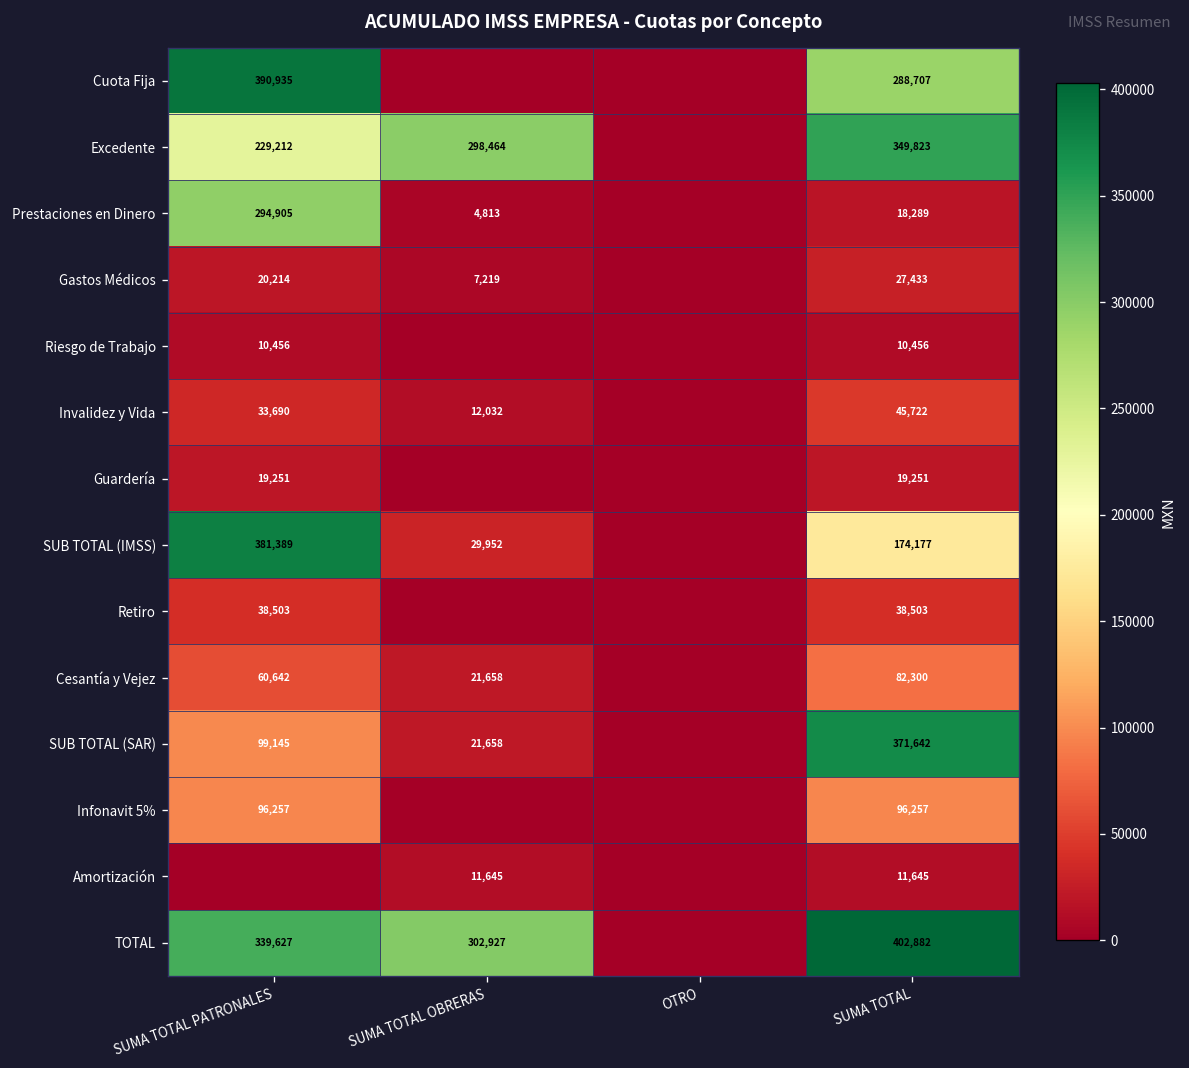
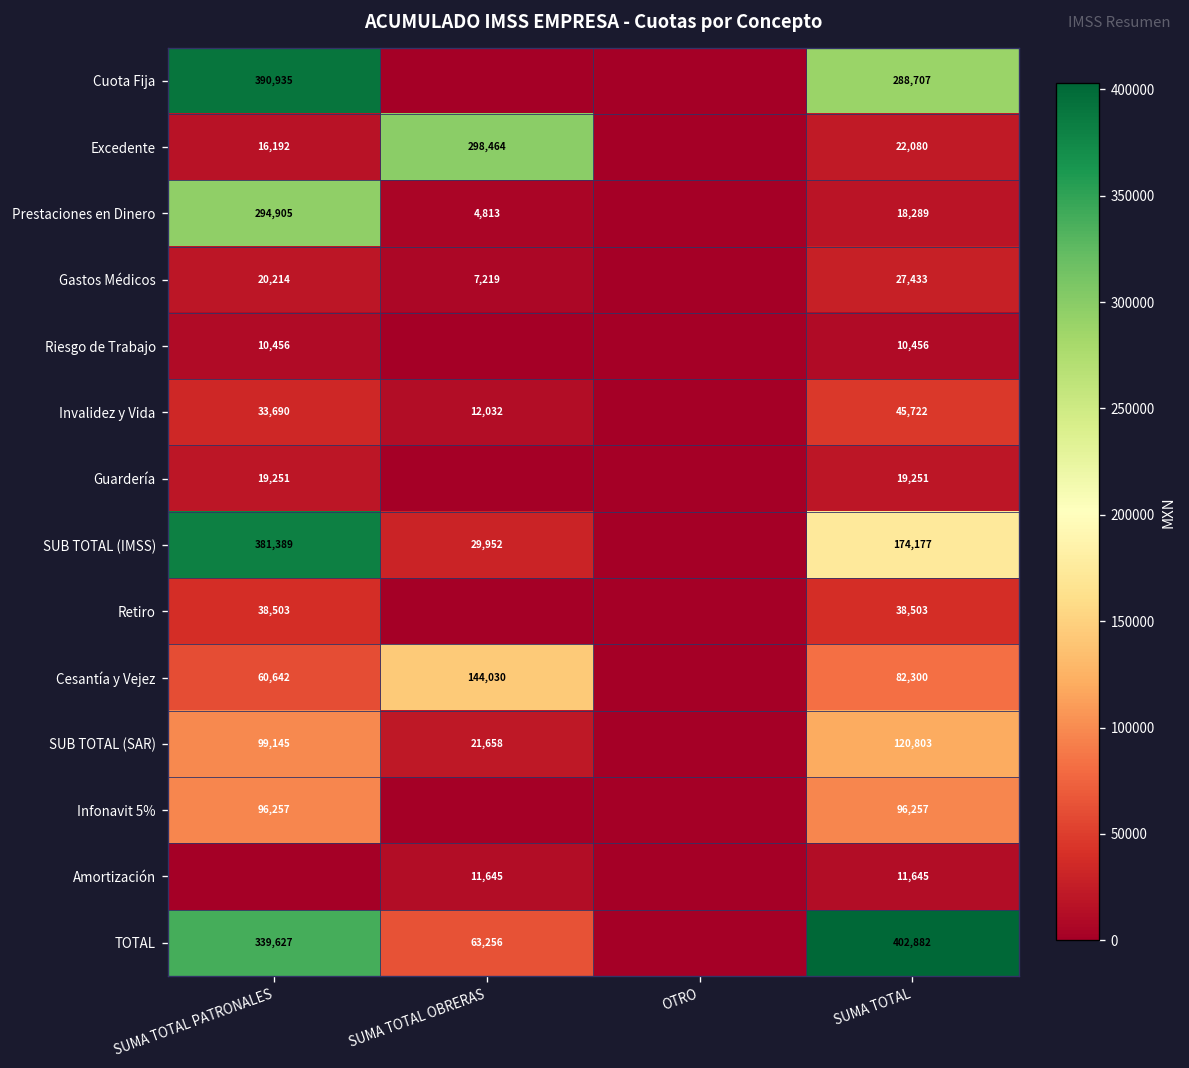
  {
    "Cuota Fija": {
      "SUMA TOTAL PATRONALES": "390,935",
      "SUMA TOTAL": "288,707"
    },
    "Excedente": {
-     "SUMA TOTAL PATRONALES": "229,212",
+     "SUMA TOTAL PATRONALES": "16,192",
      "SUMA TOTAL OBRERAS": "298,464",
-     "SUMA TOTAL": "349,823"
+     "SUMA TOTAL": "22,080"
    },
    "Prestaciones en Dinero": {
      "SUMA TOTAL PATRONALES": "294,905",
      "SUMA TOTAL OBRERAS": "4,813",
      "SUMA TOTAL": "18,289"
    },
    "Gastos Médicos": {
      "SUMA TOTAL PATRONALES": "20,214",
      "SUMA TOTAL OBRERAS": "7,219",
      "SUMA TOTAL": "27,433"
    },
    "Riesgo de Trabajo": {
      "SUMA TOTAL PATRONALES": "10,456",
      "SUMA TOTAL": "10,456"
    },
    "Invalidez y Vida": {
      "SUMA TOTAL PATRONALES": "33,690",
      "SUMA TOTAL OBRERAS": "12,032",
      "SUMA TOTAL": "45,722"
    },
    "Guardería": {
      "SUMA TOTAL PATRONALES": "19,251",
      "SUMA TOTAL": "19,251"
    },
    "SUB TOTAL (IMSS)": {
      "SUMA TOTAL PATRONALES": "381,389",
      "SUMA TOTAL OBRERAS": "29,952",
      "SUMA TOTAL": "174,177"
    },
    "Retiro": {
      "SUMA TOTAL PATRONALES": "38,503",
      "SUMA TOTAL": "38,503"
    },
    "Cesantía y Vejez": {
      "SUMA TOTAL PATRONALES": "60,642",
-     "SUMA TOTAL OBRERAS": "21,658",
+     "SUMA TOTAL OBRERAS": "144,030",
      "SUMA TOTAL": "82,300"
    },
    "SUB TOTAL (SAR)": {
      "SUMA TOTAL PATRONALES": "99,145",
      "SUMA TOTAL OBRERAS": "21,658",
-     "SUMA TOTAL": "371,642"
+     "SUMA TOTAL": "120,803"
    },
    "Infonavit 5%": {
      "SUMA TOTAL PATRONALES": "96,257",
      "SUMA TOTAL": "96,257"
    },
    "Amortización": {
      "SUMA TOTAL OBRERAS": "11,645",
      "SUMA TOTAL": "11,645"
    },
    "TOTAL": {
      "SUMA TOTAL PATRONALES": "339,627",
-     "SUMA TOTAL OBRERAS": "302,927",
+     "SUMA TOTAL OBRERAS": "63,256",
      "SUMA TOTAL": "402,882"
    }
  }
